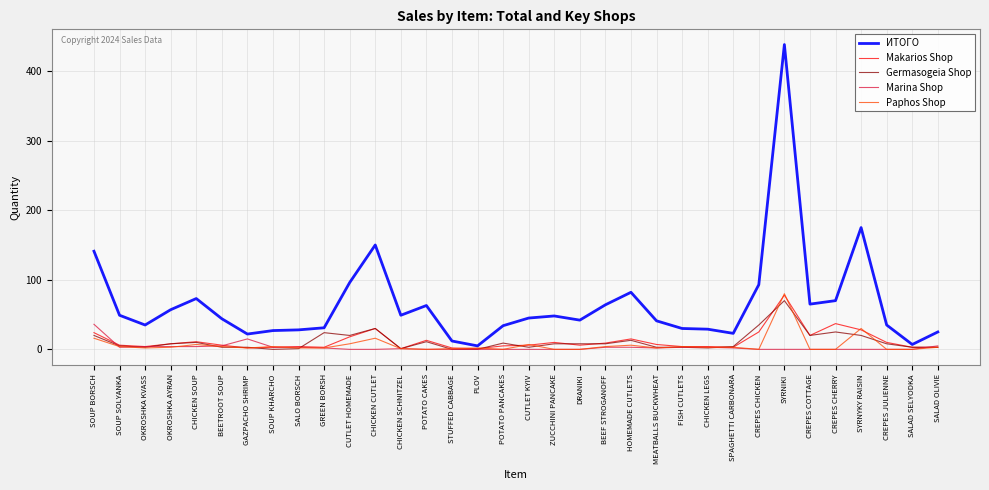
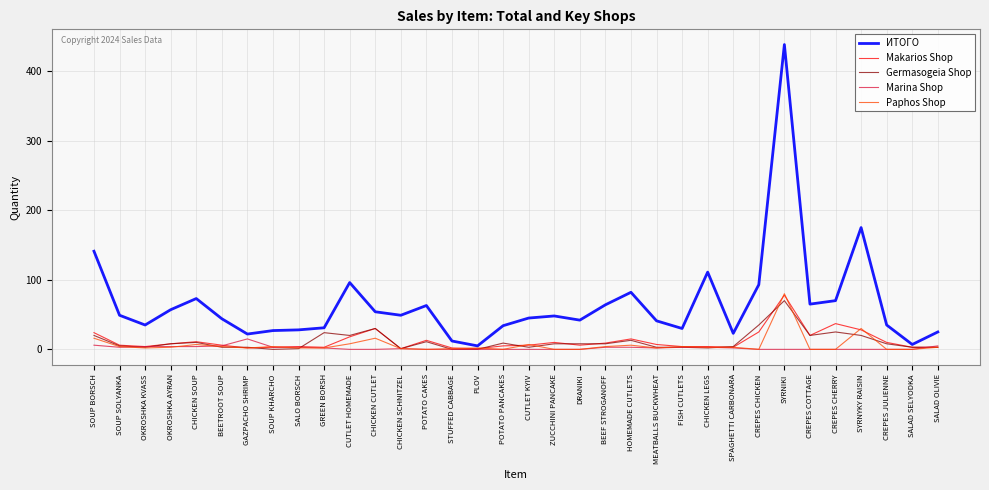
  {
    "ИТОГО": {
      "SOUP BORSCH": 140,
      "SOUP SOLYANKA": 50,
      "OKROSHKA KVASS": 40,
      "OKROSHKA AYRAN": 60,
      "CHICKEN SOUP": 70,
      "BEETROOT SOUP": 40,
      "GAZPACHO SHRIMP": 20,
      "SOUP KHARCHO": 30,
      "SALO BORSCH": 30,
      "GREEN BORSH": 30,
      "CUTLET HOMEMADE": 100,
-     "CHICKEN CUTLET": 150,
+     "CHICKEN CUTLET": 50,
      "CHICKEN SCHNITZEL": 50,
      "POTATO CAKES": 60,
      "STUFFED CABBAGE": 10,
      "POTATO PANCAKES": 30,
      "CUTLET KYIV": 50,
      "ZUCCHINI PANCAKE": 50,
      "DRANIKI": 40,
      "BEEF STROGANOFF": 60,
      "HOMEMADE CUTLETS": 80,
      "MEATBALLS BUCKWHEAT": 40,
      "FISH CUTLETS": 30,
-     "CHICKEN LEGS": 30,
+     "CHICKEN LEGS": 110,
      "SPAGHETTI CARBONARA": 20,
      "CREPES CHICKEN": 90,
      "SYRNIKI": 440,
      "CREPES COTTAGE": 70,
      "CREPES CHERRY": 70,
      "SYRNYKY RAISIN": 180,
      "CREPES JULIENNE": 40,
      "SALAD SELYODKA": 10,
      "SALAD OLIVIE": 30
    },
    "Makarios Shop": {
      "SOUP BORSCH": 20,
      "POTATO PANCAKES": 10,
      "MEATBALLS BUCKWHEAT": 10,
      "CREPES CHICKEN": 30,
      "CREPES CHERRY": 40
    },
    "Germasogeia Shop": {
      "SOUP BORSCH": 20,
      "GREEN BORSH": 20,
      "POTATO PANCAKES": 10,
      "CREPES CHICKEN": 40,
      "SYRNIKI": 70,
      "CREPES CHERRY": 30,
      "SYRNYKY RAISIN": 20
    },
    "Marina Shop": {
-     "SOUP BORSCH": 40,
+     "SOUP BORSCH": 10,
      "GAZPACHO SHRIMP": 20,
      "CUTLET HOMEMADE": 0,
      "CHICKEN CUTLET": 0,
      "SYRNIKI": 0,
      "SYRNYKY RAISIN": 0
    },
    "Paphos Shop": {
      "SOUP BORSCH": 20,
      "CUTLET HOMEMADE": 10,
      "CHICKEN CUTLET": 20
    }
  }
